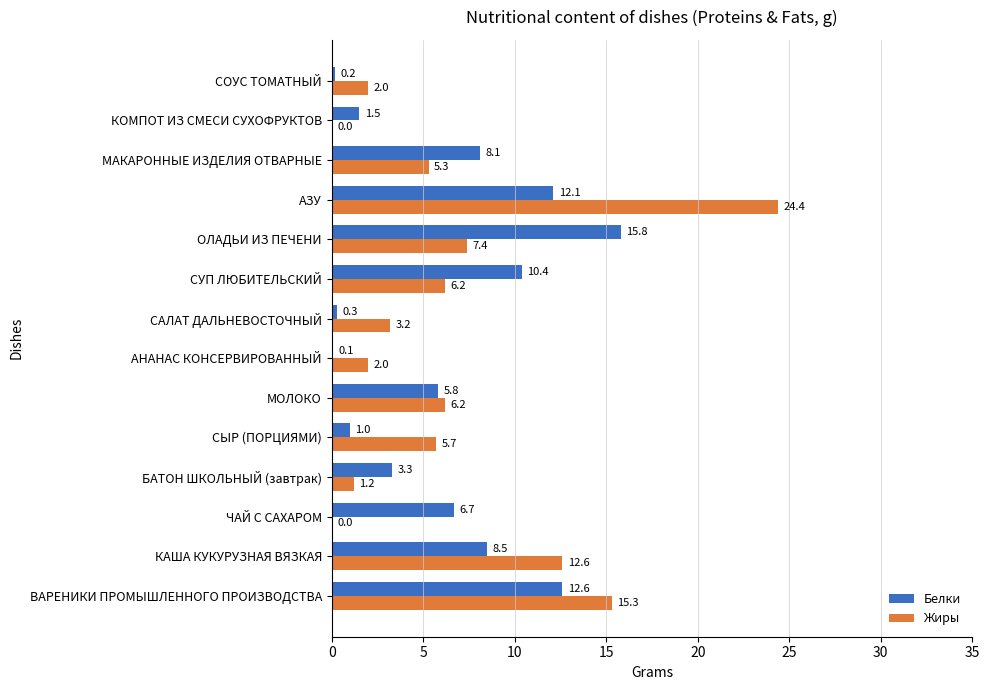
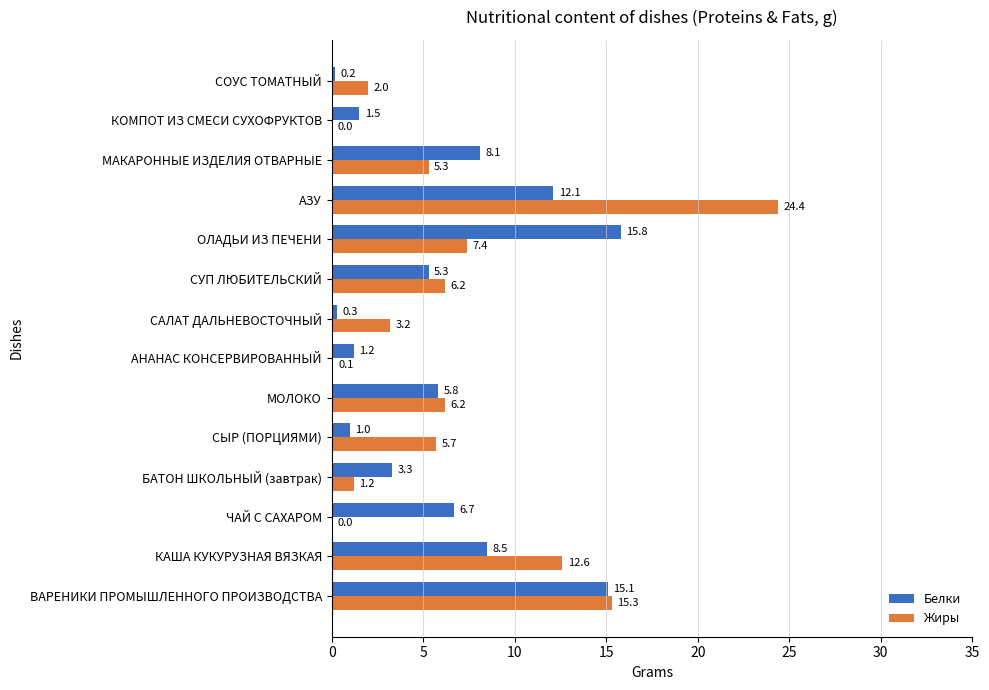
  {
    "Белки": {
      "СОУС ТОМАТНЫЙ": 0.2,
      "КОМПОТ ИЗ СМЕСИ СУХОФРУКТОВ": 1.5,
      "МАКАРОННЫЕ ИЗДЕЛИЯ ОТВАРНЫЕ": 8.1,
      "АЗУ": 12.1,
      "ОЛАДЬИ ИЗ ПЕЧЕНИ": 15.8,
-     "СУП ЛЮБИТЕЛЬСКИЙ": 10.4,
+     "СУП ЛЮБИТЕЛЬСКИЙ": 5.3,
      "САЛАТ ДАЛЬНЕВОСТОЧНЫЙ": 0.3,
-     "АНАНАС КОНСЕРВИРОВАННЫЙ": 0.1,
+     "АНАНАС КОНСЕРВИРОВАННЫЙ": 1.2,
      "МОЛОКО": 5.8,
      "СЫР (ПОРЦИЯМИ)": 1.0,
      "БАТОН ШКОЛЬНЫЙ (завтрак)": 3.3,
      "ЧАЙ С САХАРОМ": 6.7,
      "КАША КУКУРУЗНАЯ ВЯЗКАЯ": 8.5,
-     "ВАРЕНИКИ ПРОМЫШЛЕННОГО ПРОИЗВОДСТВА": 12.6
+     "ВАРЕНИКИ ПРОМЫШЛЕННОГО ПРОИЗВОДСТВА": 15.1
    },
    "Жиры": {
      "СОУС ТОМАТНЫЙ": 2.0,
      "КОМПОТ ИЗ СМЕСИ СУХОФРУКТОВ": 0.0,
      "МАКАРОННЫЕ ИЗДЕЛИЯ ОТВАРНЫЕ": 5.3,
      "АЗУ": 24.4,
      "ОЛАДЬИ ИЗ ПЕЧЕНИ": 7.4,
      "СУП ЛЮБИТЕЛЬСКИЙ": 6.2,
      "САЛАТ ДАЛЬНЕВОСТОЧНЫЙ": 3.2,
-     "АНАНАС КОНСЕРВИРОВАННЫЙ": 2.0,
+     "АНАНАС КОНСЕРВИРОВАННЫЙ": 0.1,
      "МОЛОКО": 6.2,
      "СЫР (ПОРЦИЯМИ)": 5.7,
      "БАТОН ШКОЛЬНЫЙ (завтрак)": 1.2,
      "ЧАЙ С САХАРОМ": 0.0,
      "КАША КУКУРУЗНАЯ ВЯЗКАЯ": 12.6,
      "ВАРЕНИКИ ПРОМЫШЛЕННОГО ПРОИЗВОДСТВА": 15.3
    }
  }
